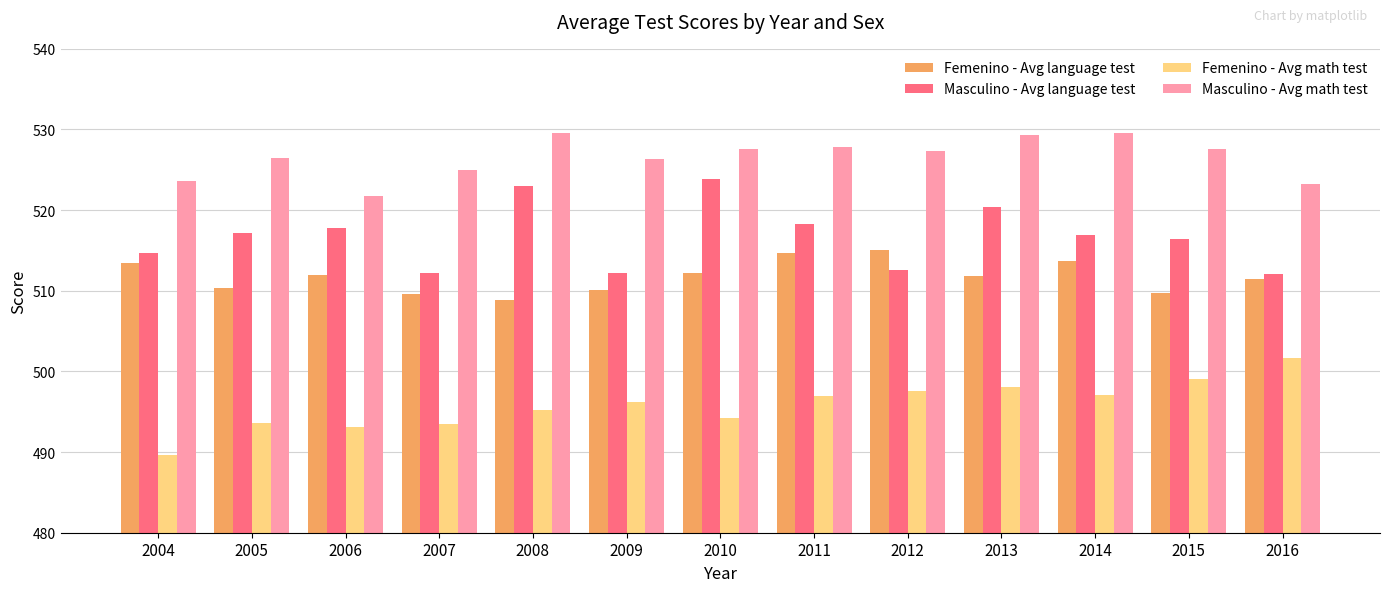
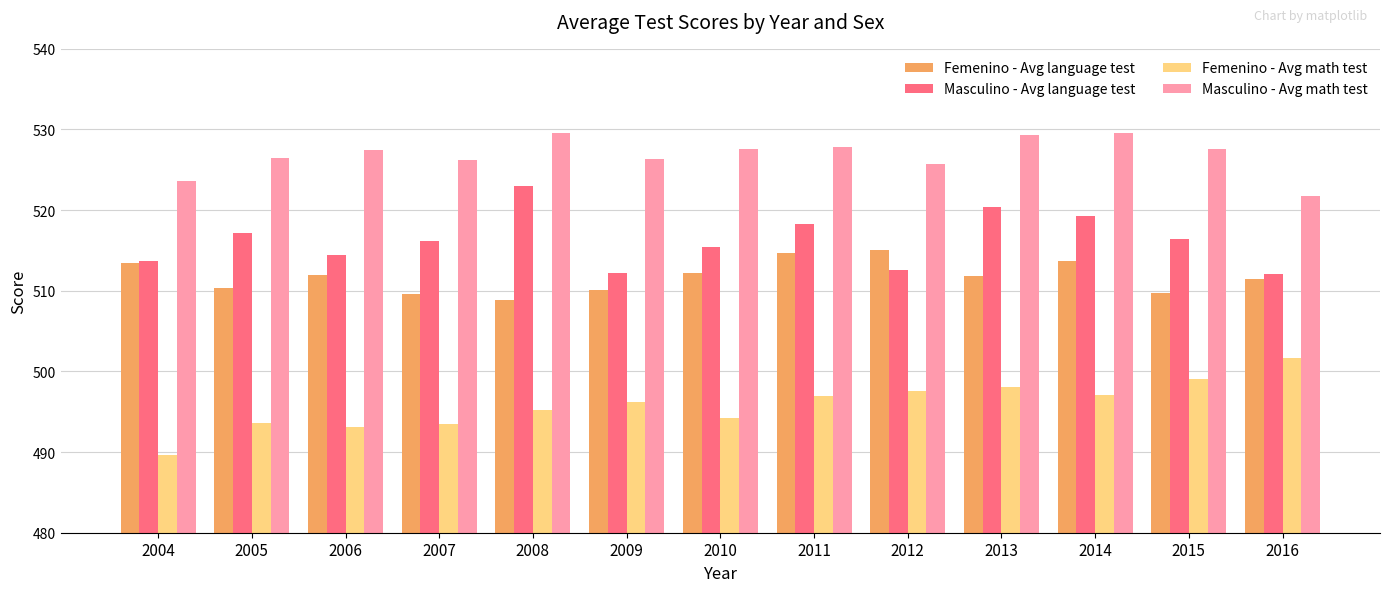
  {
    "Masculino - Avg language test": {
-     "2004": 515,
+     "2004": 514,
      "2005": 517,
-     "2006": 518,
-     "2007": 512,
+     "2006": 514,
+     "2007": 516,
      "2008": 523,
      "2009": 512,
-     "2010": 524,
+     "2010": 515,
      "2011": 518,
      "2012": 513,
      "2013": 520,
-     "2014": 517,
+     "2014": 519,
      "2015": 516,
      "2016": 512
    },
    "Masculino - Avg math test": {
      "2004": 524,
      "2005": 526,
-     "2006": 522,
-     "2007": 525,
+     "2006": 527,
+     "2007": 526,
      "2008": 530,
      "2009": 526,
      "2010": 528,
      "2011": 528,
-     "2012": 527,
+     "2012": 526,
      "2013": 529,
      "2014": 530,
      "2015": 528,
-     "2016": 523
+     "2016": 522
    }
  }
